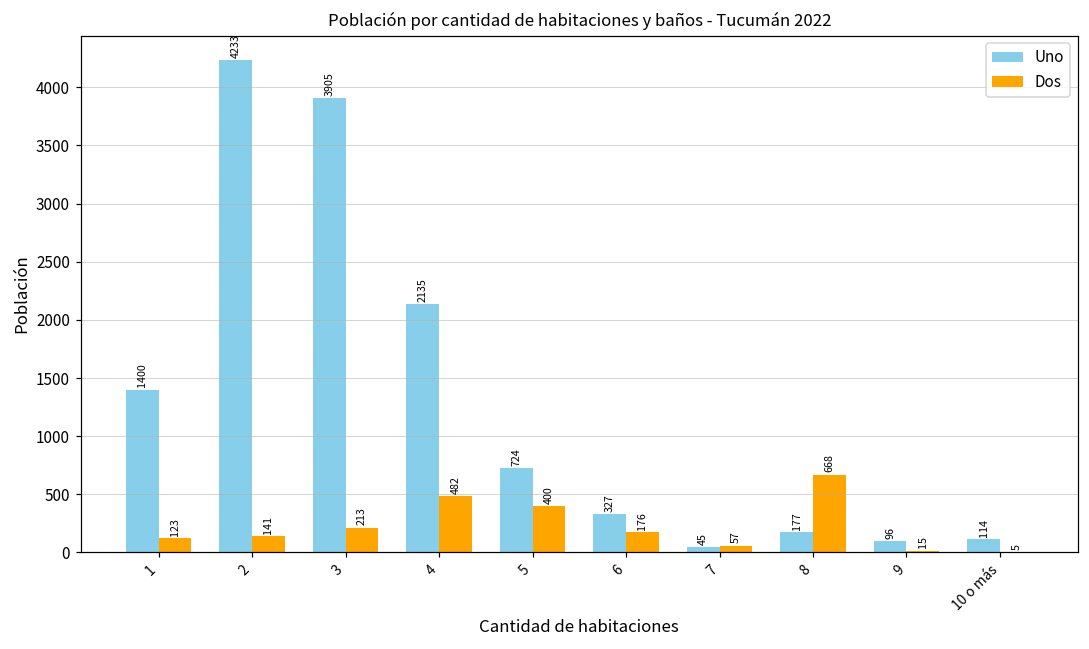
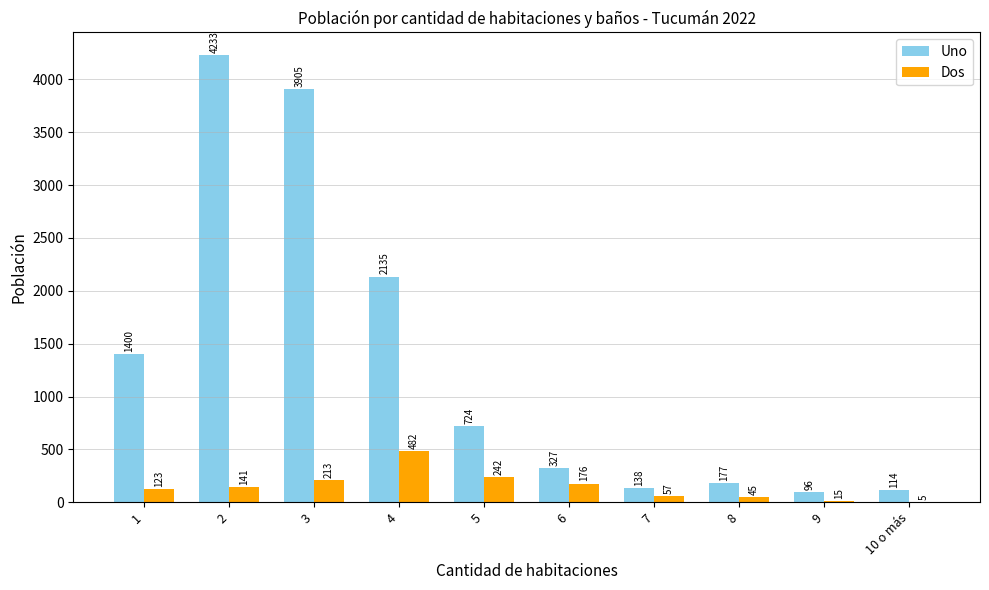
  {
    "Uno": {
      "1": 1400,
      "2": 4233,
      "3": 3905,
      "4": 2135,
      "5": 724,
      "6": 327,
-     "7": 45,
+     "7": 138,
      "8": 177,
      "9": 96,
      "10 o más": 114
    },
    "Dos": {
      "1": 123,
      "2": 141,
      "3": 213,
      "4": 482,
-     "5": 400,
+     "5": 242,
      "6": 176,
      "7": 57,
-     "8": 668,
+     "8": 45,
      "9": 15,
      "10 o más": 5
    }
  }
